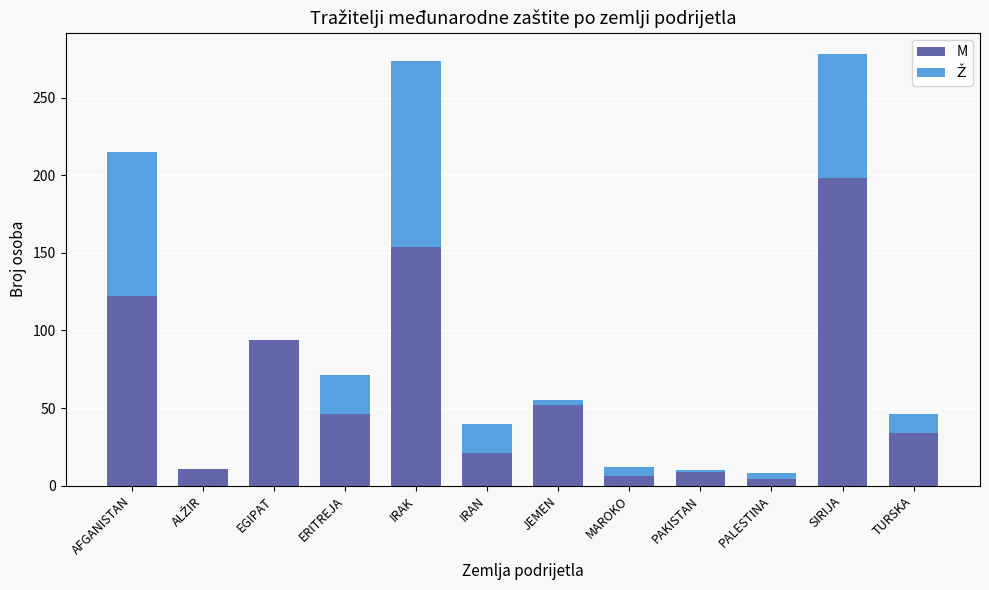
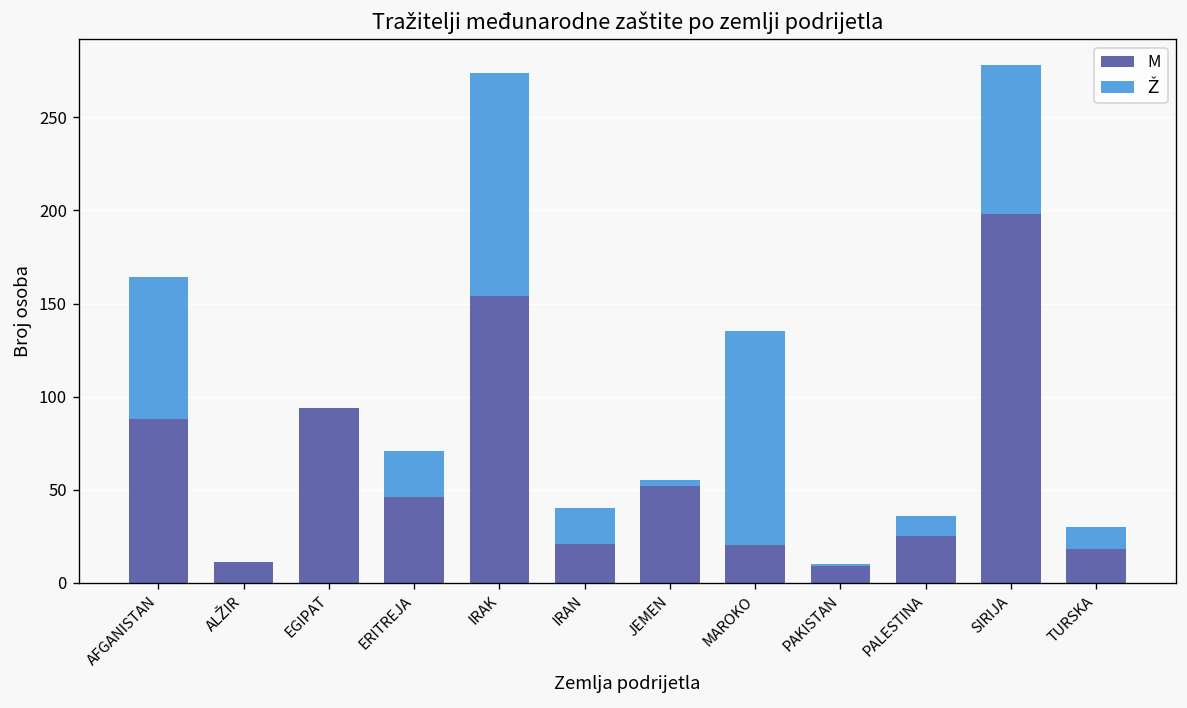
  {
    "M": {
-     "AFGANISTAN": 122,
+     "AFGANISTAN": 88,
      "ALŽIR": 11,
      "EGIPAT": 94,
      "ERITREJA": 46,
      "IRAK": 154,
      "IRAN": 21,
      "JEMEN": 52,
-     "MAROKO": 6,
+     "MAROKO": 20,
      "PAKISTAN": 9,
-     "PALESTINA": 4,
+     "PALESTINA": 25,
      "SIRIJA": 198,
-     "TURSKA": 34
+     "TURSKA": 18
    },
    "Ž": {
-     "AFGANISTAN": 93,
+     "AFGANISTAN": 76,
      "ALŽIR": 0,
      "EGIPAT": 0,
      "ERITREJA": 25,
      "IRAK": 120,
      "IRAN": 19,
      "JEMEN": 3,
-     "MAROKO": 6,
-     "PALESTINA": 4,
+     "MAROKO": 115,
+     "PALESTINA": 11,
      "SIRIJA": 80,
      "TURSKA": 12
    }
  }
